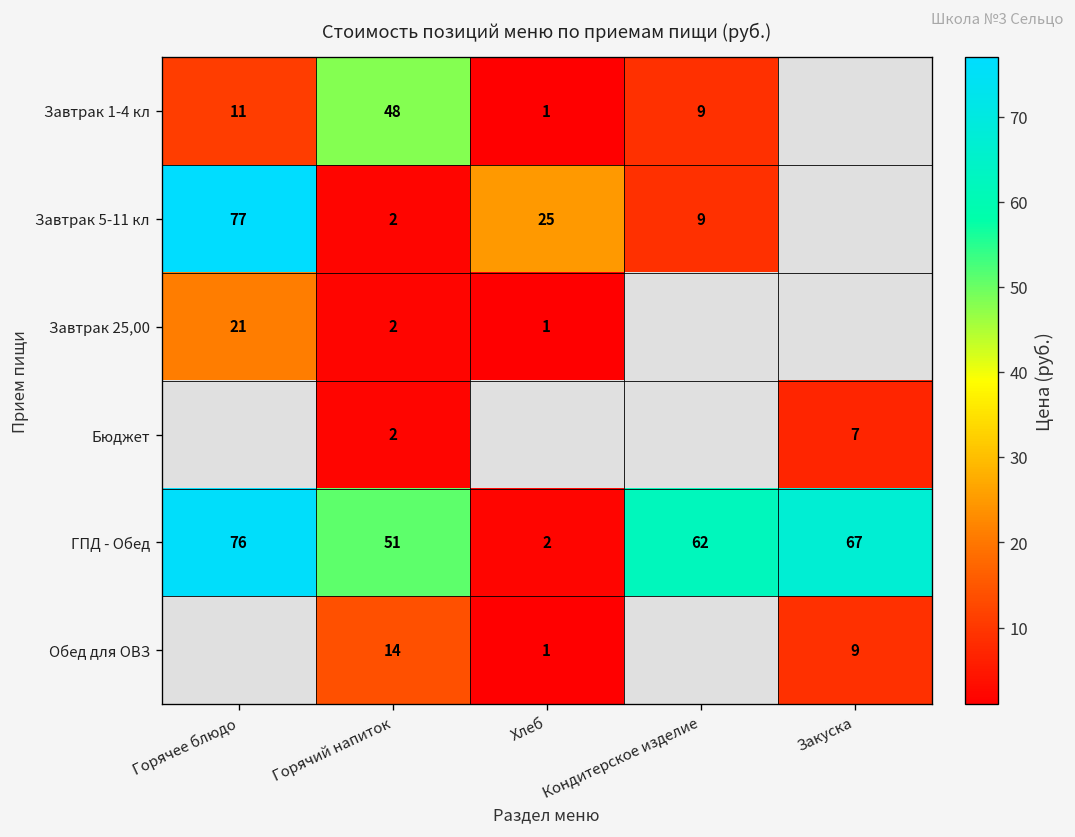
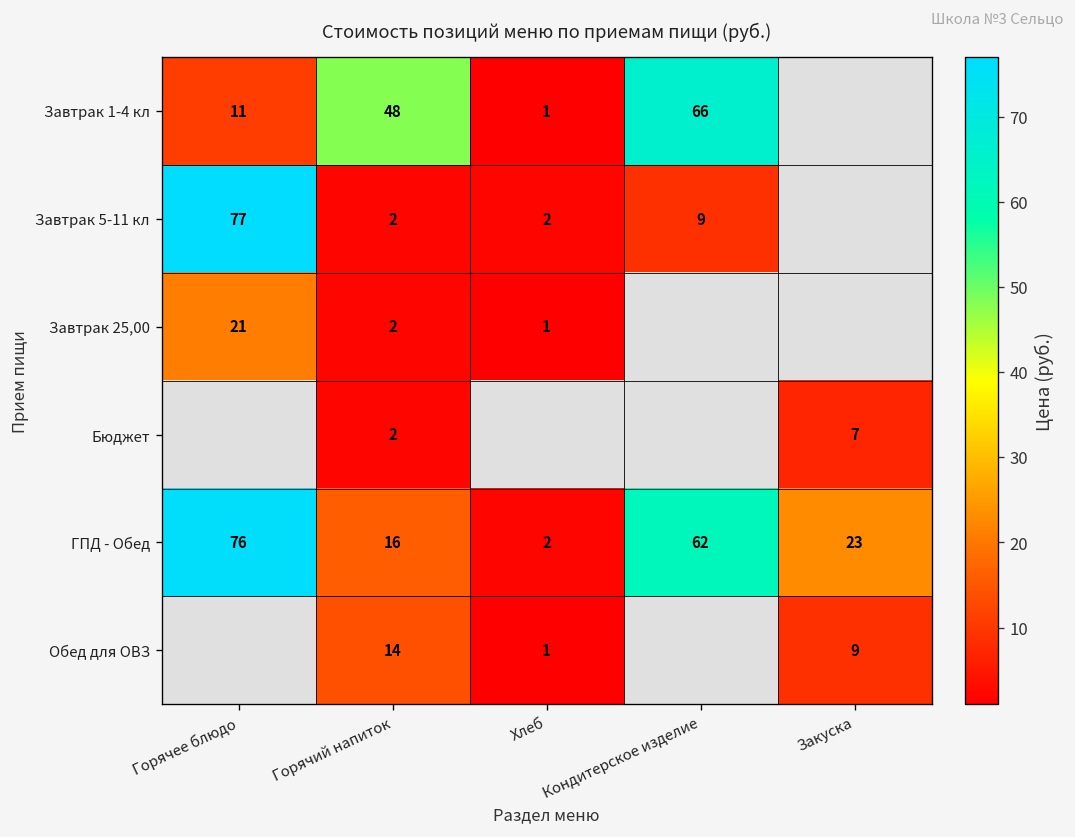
  {
    "Завтрак 1-4 кл": {
      "Горячее блюдо": 11,
      "Горячий напиток": 48,
      "Хлеб": 1,
-     "Кондитерское изделие": 9
+     "Кондитерское изделие": 66
    },
    "Завтрак 5-11 кл": {
      "Горячее блюдо": 77,
      "Горячий напиток": 2,
-     "Хлеб": 25,
+     "Хлеб": 2,
      "Кондитерское изделие": 9
    },
    "Завтрак 25,00": {
      "Горячее блюдо": 21,
      "Горячий напиток": 2,
      "Хлеб": 1
    },
    "Бюджет": {
      "Горячий напиток": 2,
      "Закуска": 7
    },
    "ГПД - Обед": {
      "Горячее блюдо": 76,
-     "Горячий напиток": 51,
+     "Горячий напиток": 16,
      "Хлеб": 2,
      "Кондитерское изделие": 62,
-     "Закуска": 67
+     "Закуска": 23
    },
    "Обед для ОВЗ": {
      "Горячий напиток": 14,
      "Хлеб": 1,
      "Закуска": 9
    }
  }
